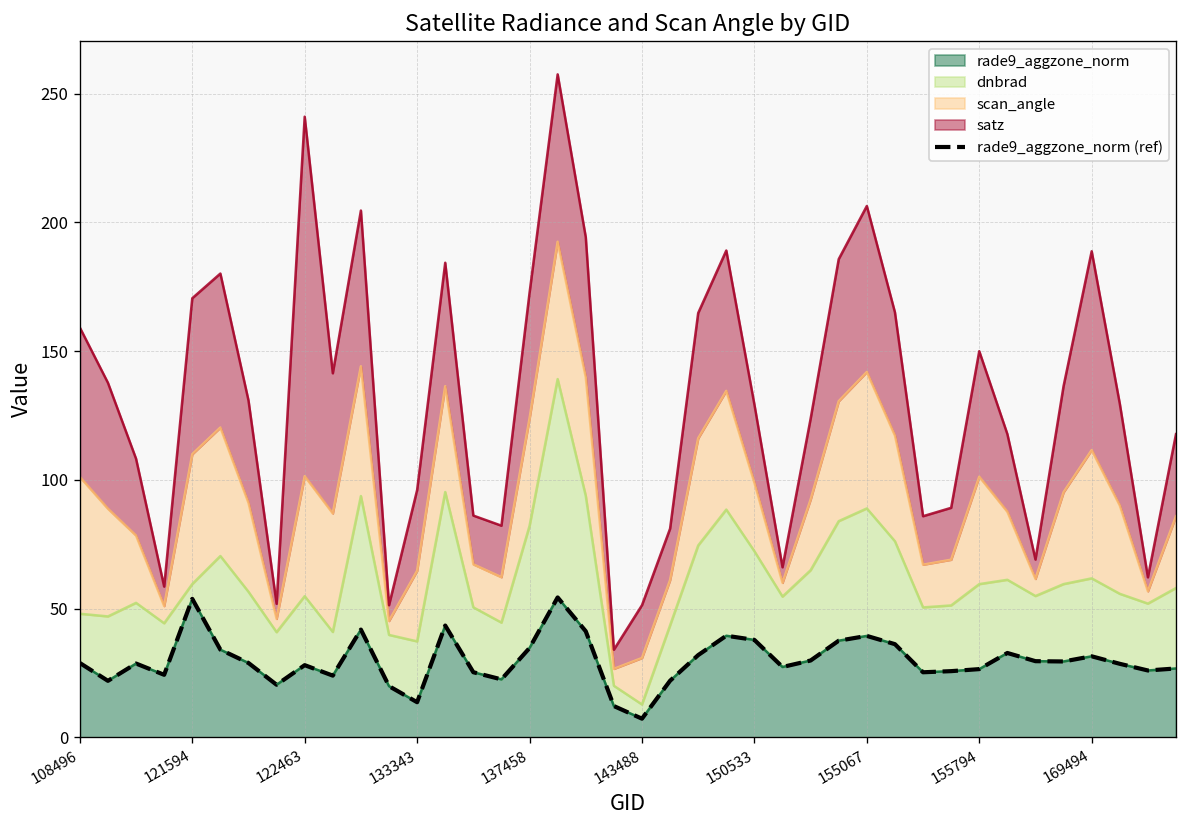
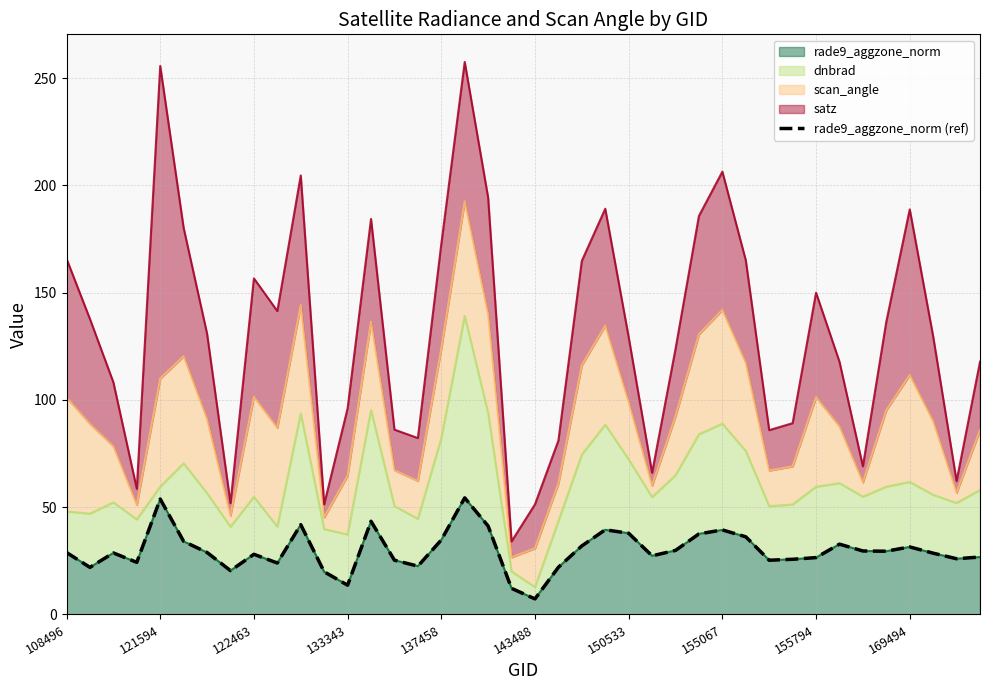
  {
    "rade9_aggzone_norm": {
      "108496": 29,
      "121594": 54,
      "122463": 28,
      "133343": 14,
      "137458": 35,
      "143488": 7,
      "150533": 38,
      "155067": 39,
      "155794": 27,
      "169494": 31
    },
    "satz": {
-     "108496": 58,
-     "121594": 61,
-     "122463": 140,
+     "108496": 65,
+     "121594": 146,
+     "122463": 55,
      "133343": 31,
      "137458": 49,
      "143488": 20,
      "150533": 30,
      "155067": 64,
      "155794": 49,
      "169494": 77
    }
  }
